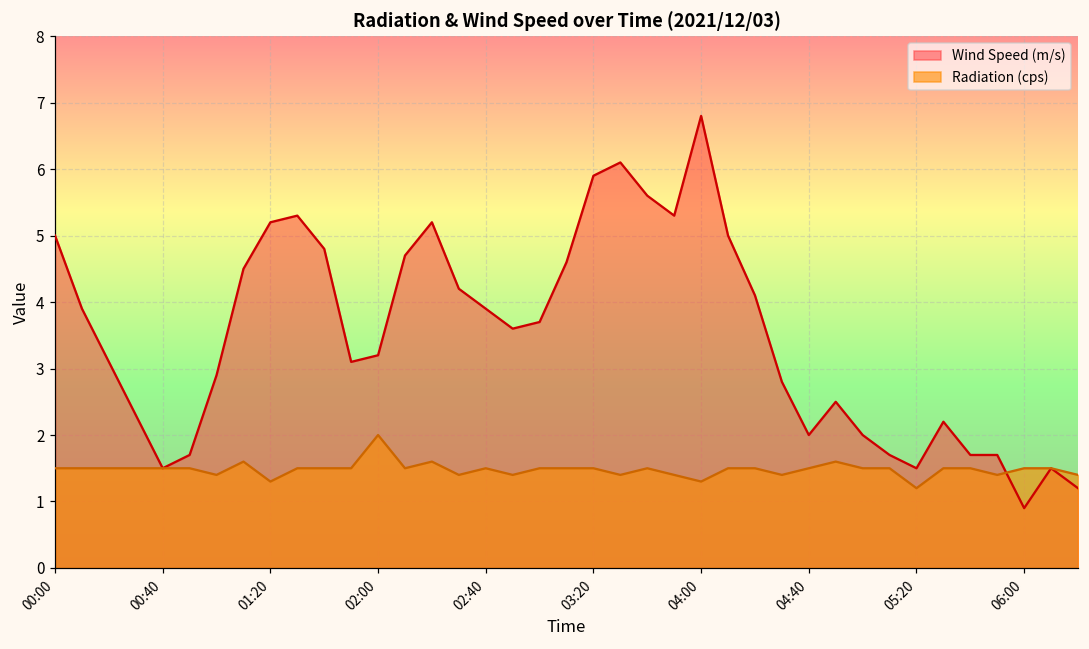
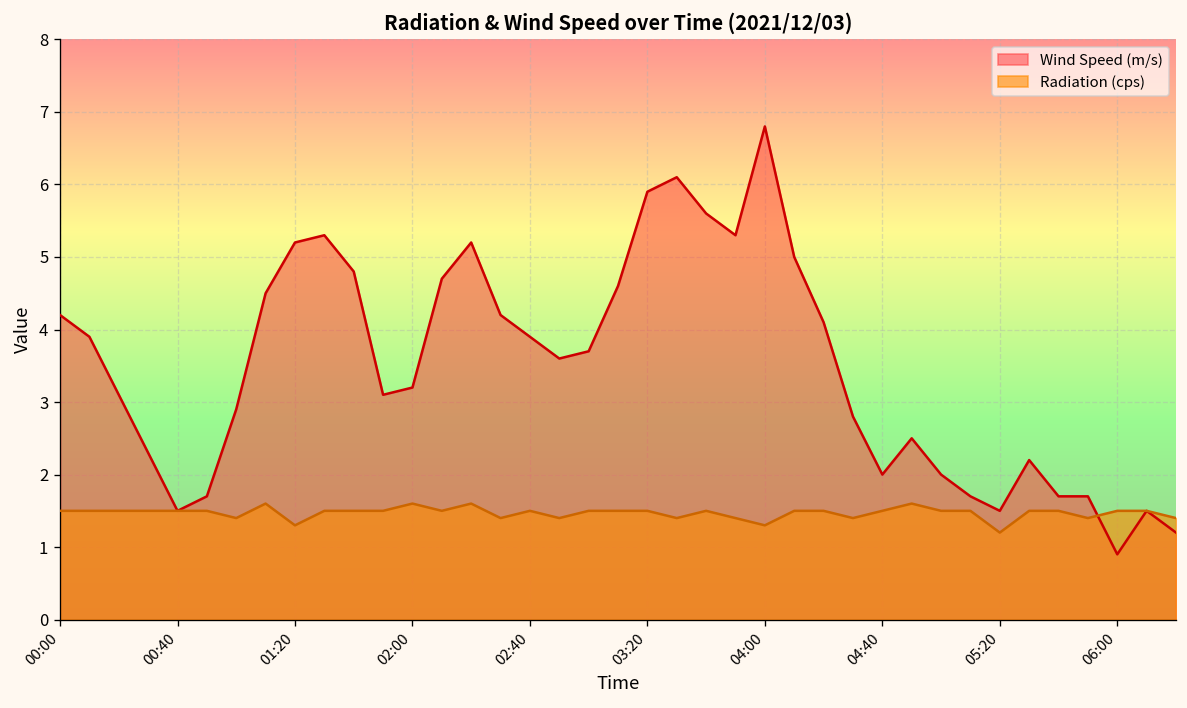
  {
    "Wind Speed (m/s)": {
-     "00:00": 5.0,
+     "00:00": 4.2,
      "01:20": 5.2,
      "02:00": 3.2,
      "02:40": 3.9,
      "03:20": 5.9,
      "04:00": 6.8,
      "04:40": 2.0,
      "05:20": 1.5,
      "06:00": 0.9
    },
    "Radiation (cps)": {
      "00:00": 1.5,
      "01:20": 1.3,
-     "02:00": 2.0,
+     "02:00": 1.6,
      "02:40": 1.5,
      "03:20": 1.5,
      "04:00": 1.3,
      "04:40": 1.5,
      "05:20": 1.2,
      "06:00": 1.5
    }
  }
